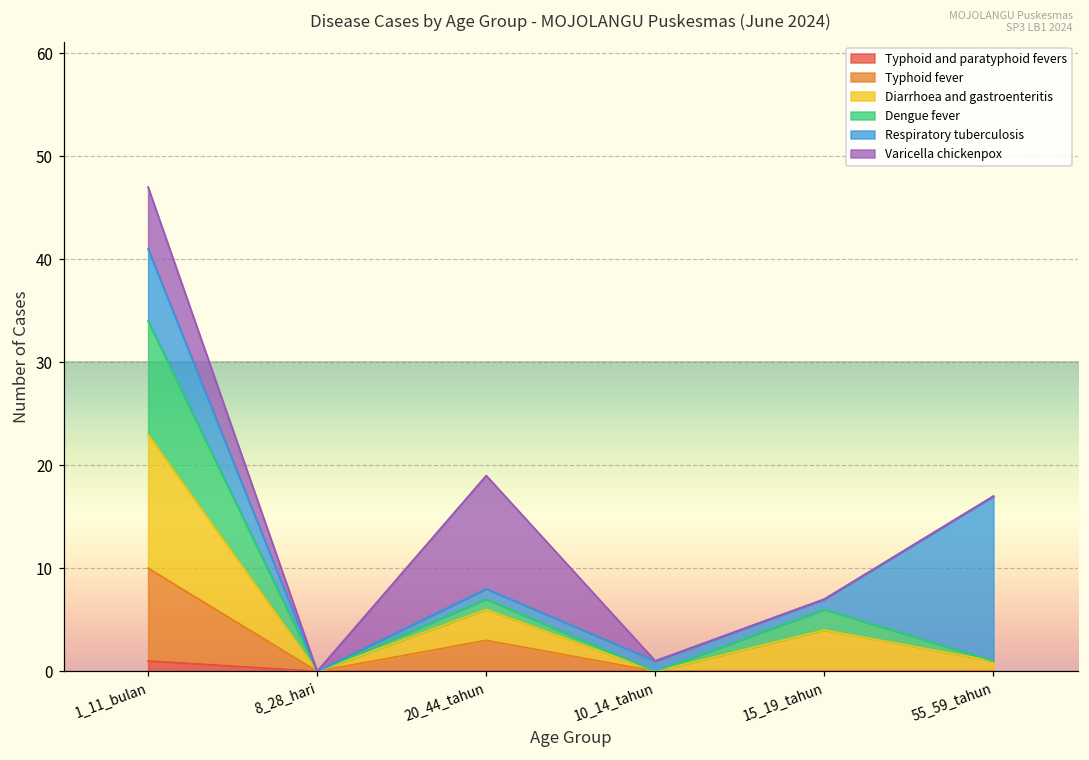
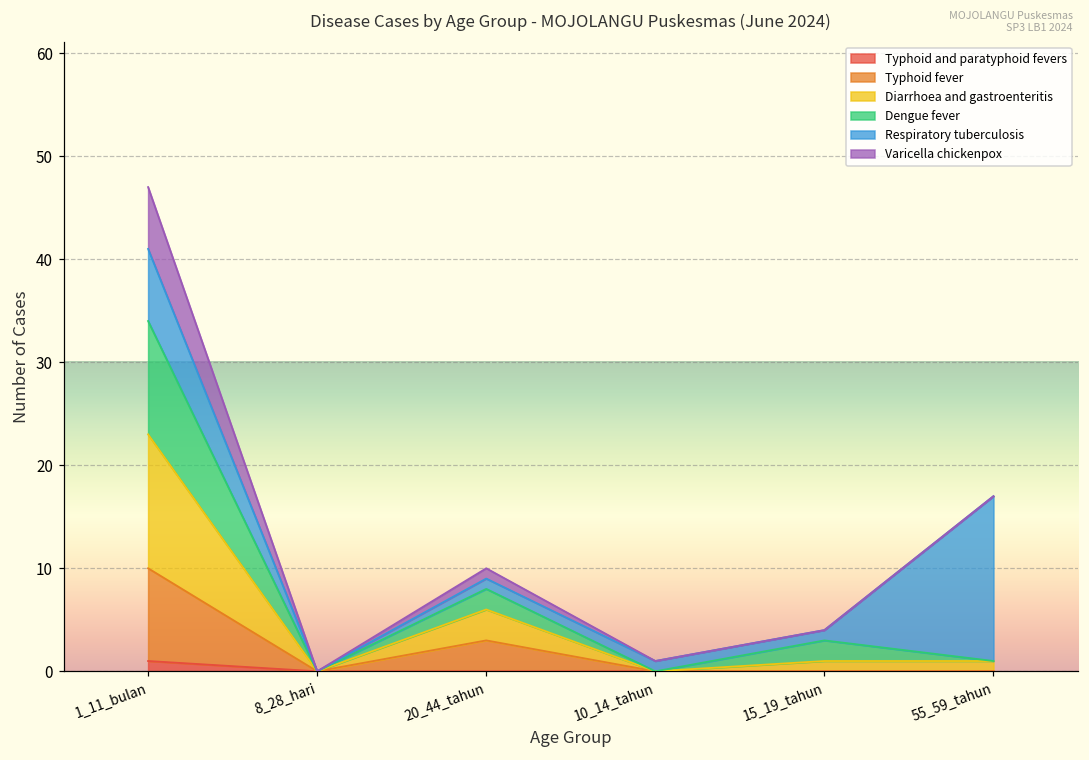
  {
    "Diarrhoea and gastroenteritis": {
      "1_11_bulan": 13,
      "20_44_tahun": 3,
-     "15_19_tahun": 4
+     "15_19_tahun": 1
    },
    "Dengue fever": {
      "1_11_bulan": 11,
-     "20_44_tahun": 1,
+     "20_44_tahun": 2,
      "15_19_tahun": 2
    },
    "Respiratory tuberculosis": {
      "1_11_bulan": 7,
      "20_44_tahun": 1
    },
    "Varicella chickenpox": {
      "1_11_bulan": 6,
-     "20_44_tahun": 11
+     "20_44_tahun": 1
    }
  }
